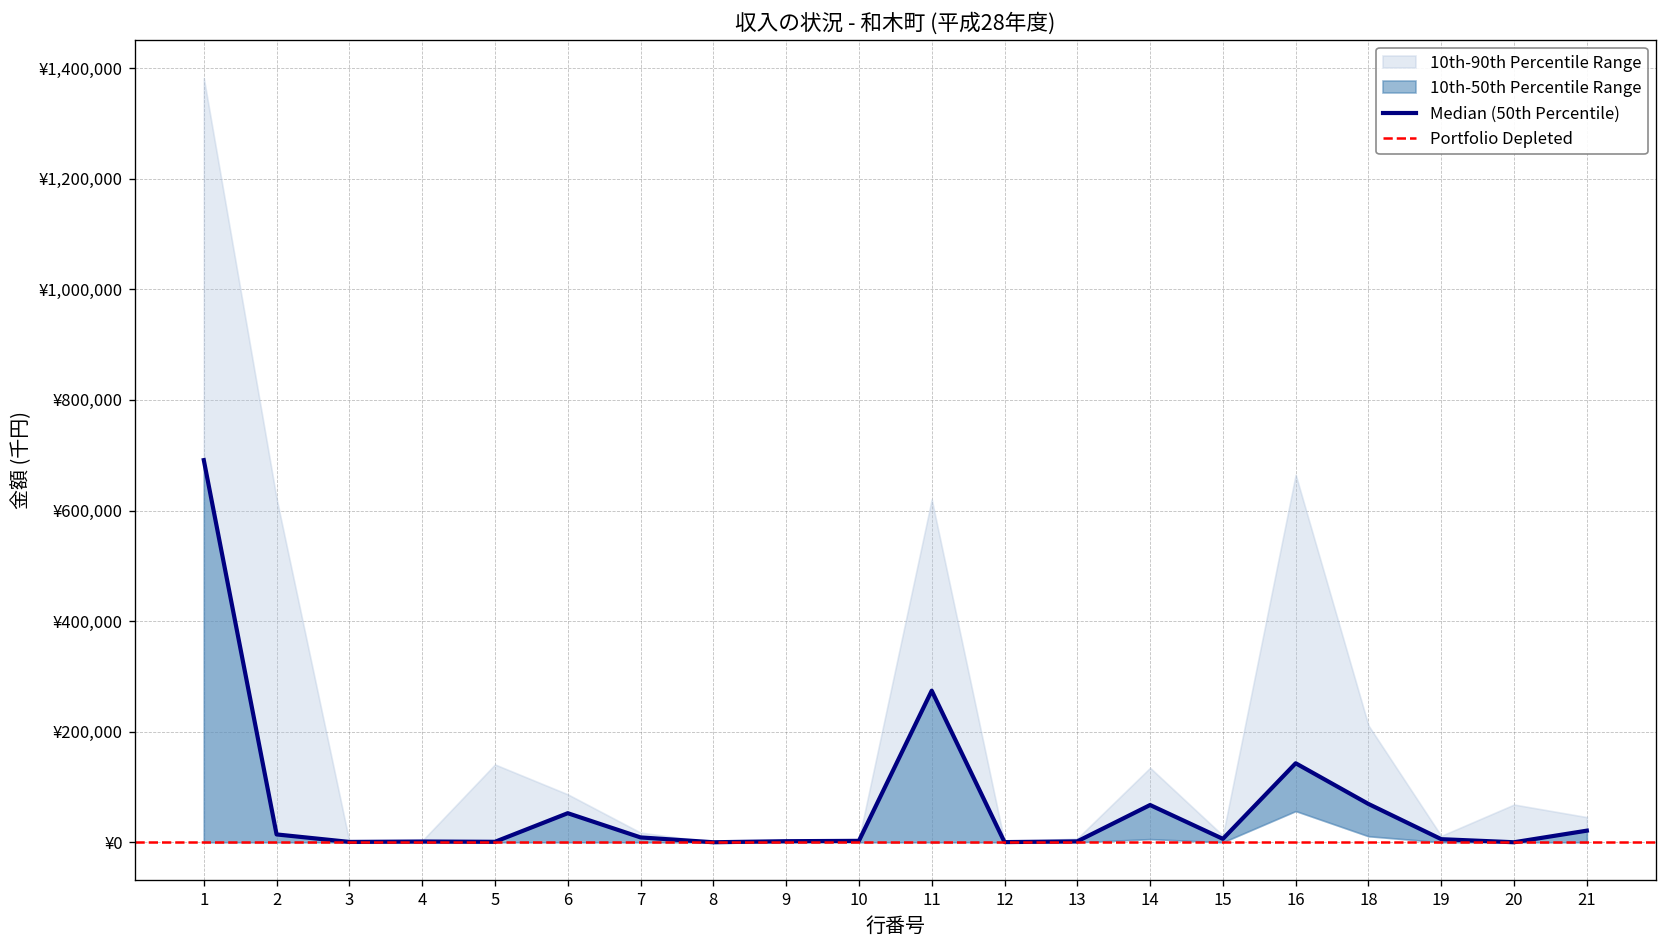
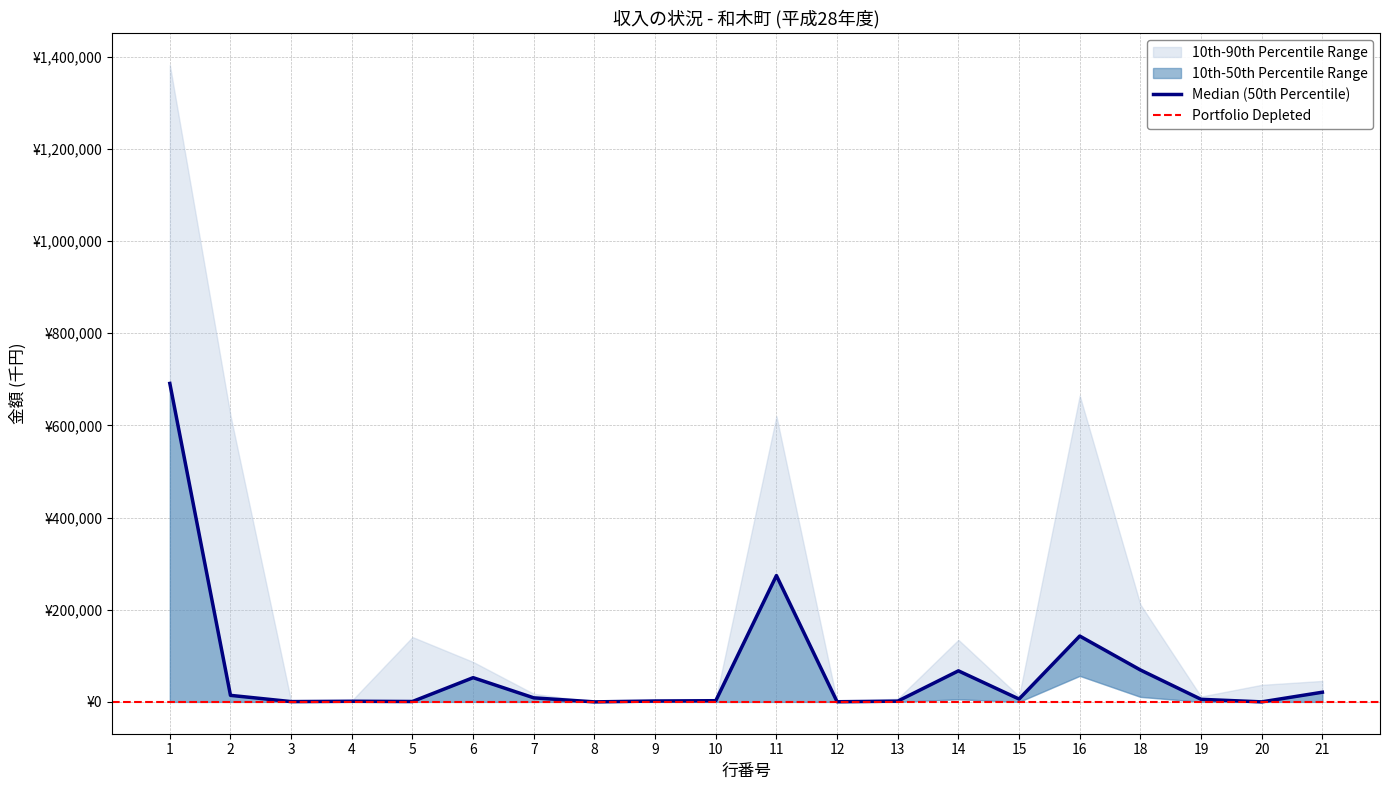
  {
    "10th-50th Percentile Range": {
      "1": "¥690,000",
      "2": "¥10,000",
      "5": "¥0",
      "6": "¥50,000",
      "7": "¥10,000",
      "11": "¥270,000",
      "14": "¥70,000",
      "15": "¥10,000",
      "16": "¥140,000",
      "18": "¥70,000",
      "19": "¥10,000",
      "20": "¥0",
      "21": "¥20,000"
    },
    "10th-90th Percentile Range": {
-     "20": "¥70,000"
+     "20": "¥40,000"
    }
  }
